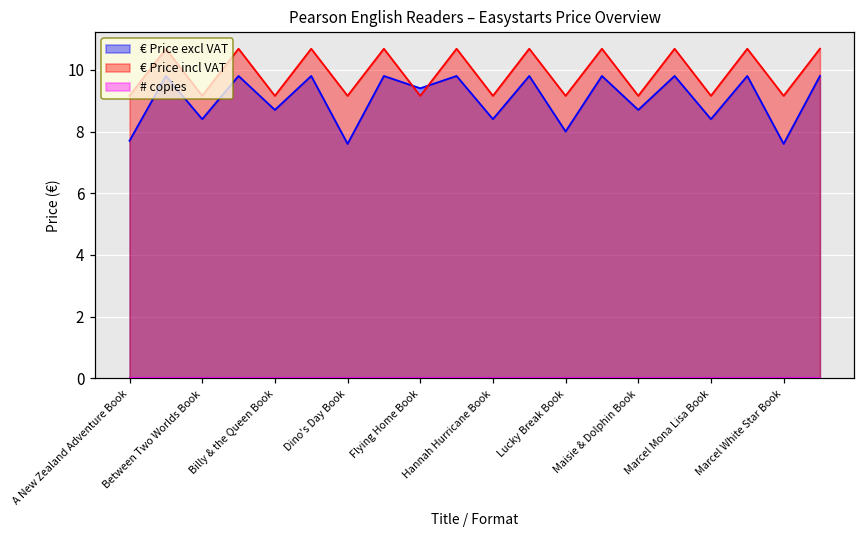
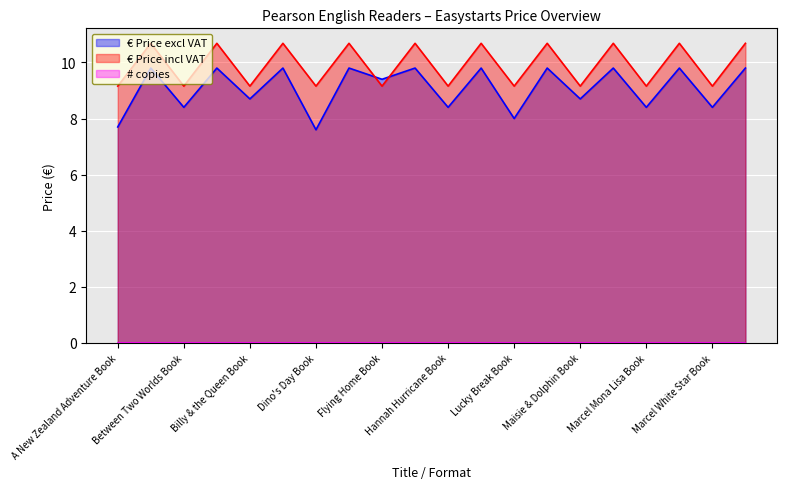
  {
    "€ Price excl VAT": {
      "A New Zealand Adventure Book": 7.7,
      "Between Two Worlds Book": 8.4,
      "Billy & the Queen Book": 8.7,
      "Dino's Day Book": 7.6,
      "Flying Home Book": 9.4,
      "Hannah Hurricane Book": 8.4,
      "Lucky Break Book": 8.0,
      "Maisie & Dolphin Book": 8.7,
      "Marcel Mona Lisa Book": 8.4,
-     "Marcel White Star Book": 7.6
+     "Marcel White Star Book": 8.4
    },
    "€ Price incl VAT": {
      "A New Zealand Adventure Book": 9.2,
      "Between Two Worlds Book": 9.2,
      "Billy & the Queen Book": 9.2,
      "Dino's Day Book": 9.2,
      "Flying Home Book": 9.2,
      "Hannah Hurricane Book": 9.2,
      "Lucky Break Book": 9.2,
      "Maisie & Dolphin Book": 9.2,
      "Marcel Mona Lisa Book": 9.2,
      "Marcel White Star Book": 9.2
    },
    "# copies": {
      "A New Zealand Adventure Book": 0.0,
      "Between Two Worlds Book": 0.0,
      "Billy & the Queen Book": 0.0,
      "Dino's Day Book": 0.0,
      "Flying Home Book": 0.0,
      "Hannah Hurricane Book": 0.0,
      "Lucky Break Book": 0.0,
      "Maisie & Dolphin Book": 0.0,
      "Marcel Mona Lisa Book": 0.0,
      "Marcel White Star Book": 0.0
    }
  }
